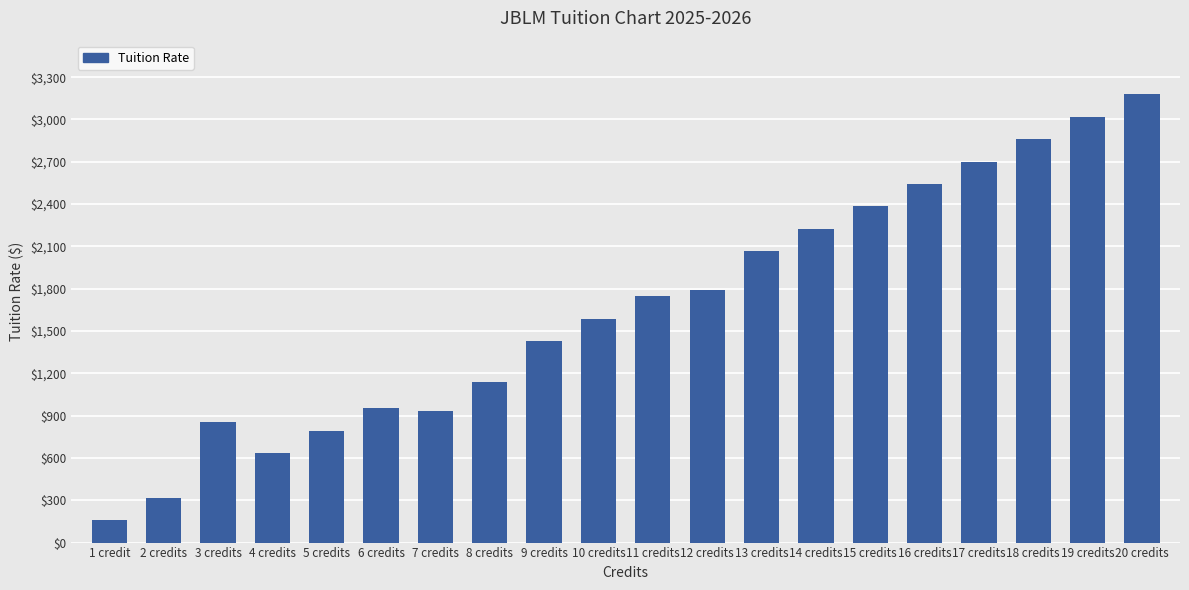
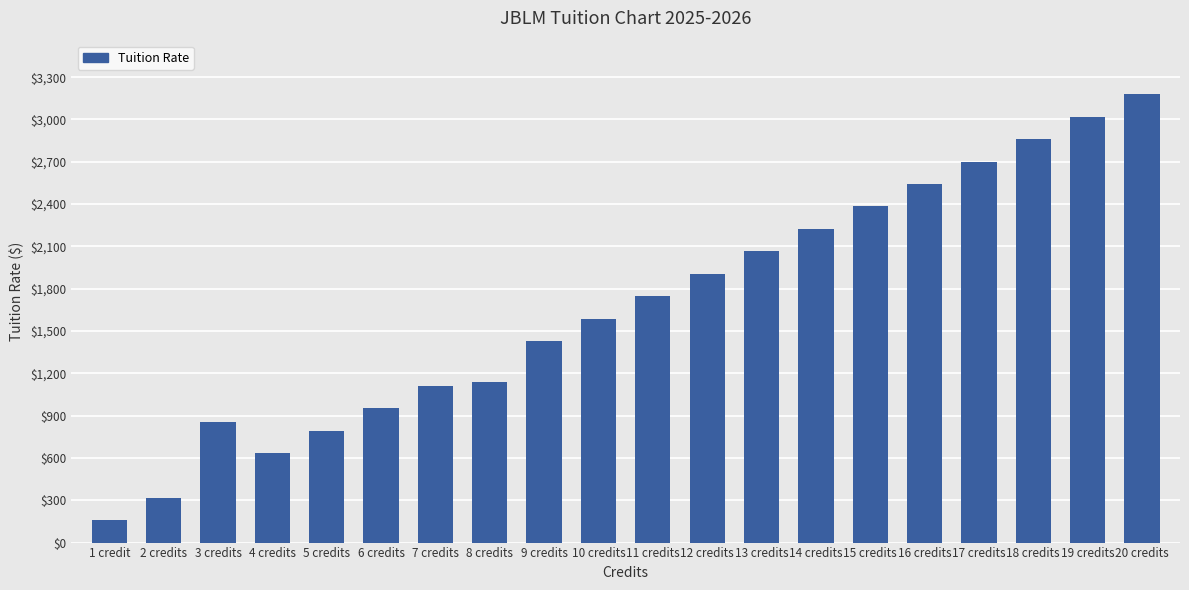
  {
    "1 credit": "$160",
    "2 credits": "$320",
    "3 credits": "$860",
    "4 credits": "$640",
    "5 credits": "$790",
    "6 credits": "$950",
-   "7 credits": "$930",
+   "7 credits": "$1,110",
    "8 credits": "$1,140",
    "9 credits": "$1,430",
    "10 credits": "$1,590",
    "11 credits": "$1,750",
-   "12 credits": "$1,790",
+   "12 credits": "$1,910",
    "13 credits": "$2,070",
    "14 credits": "$2,220",
    "15 credits": "$2,380",
    "16 credits": "$2,540",
    "17 credits": "$2,700",
    "18 credits": "$2,860",
    "19 credits": "$3,020",
    "20 credits": "$3,180"
  }
